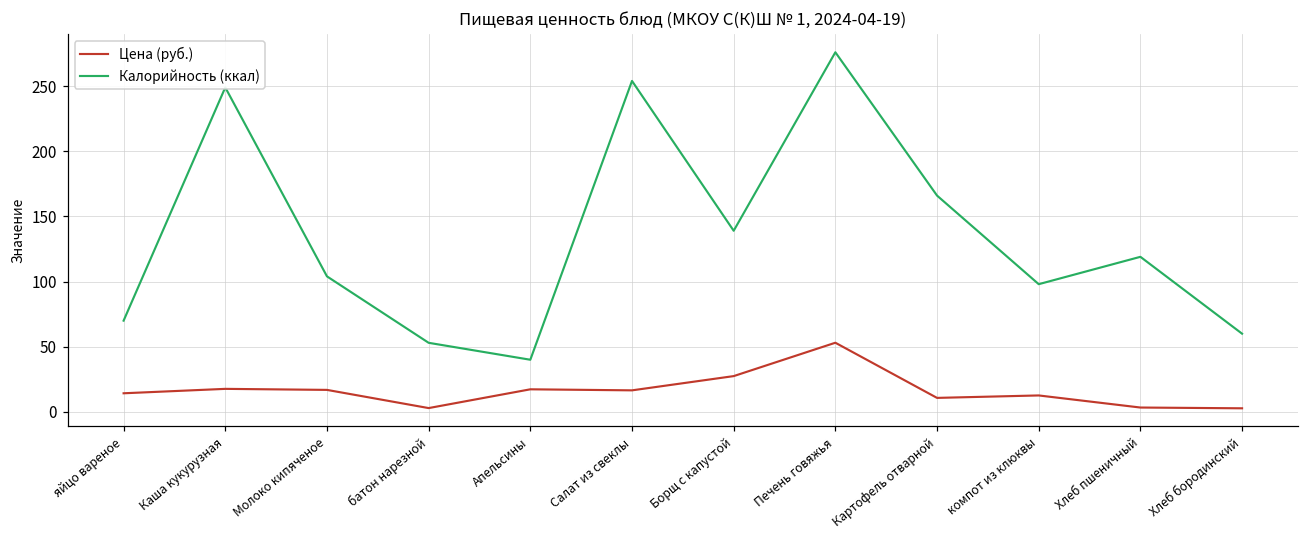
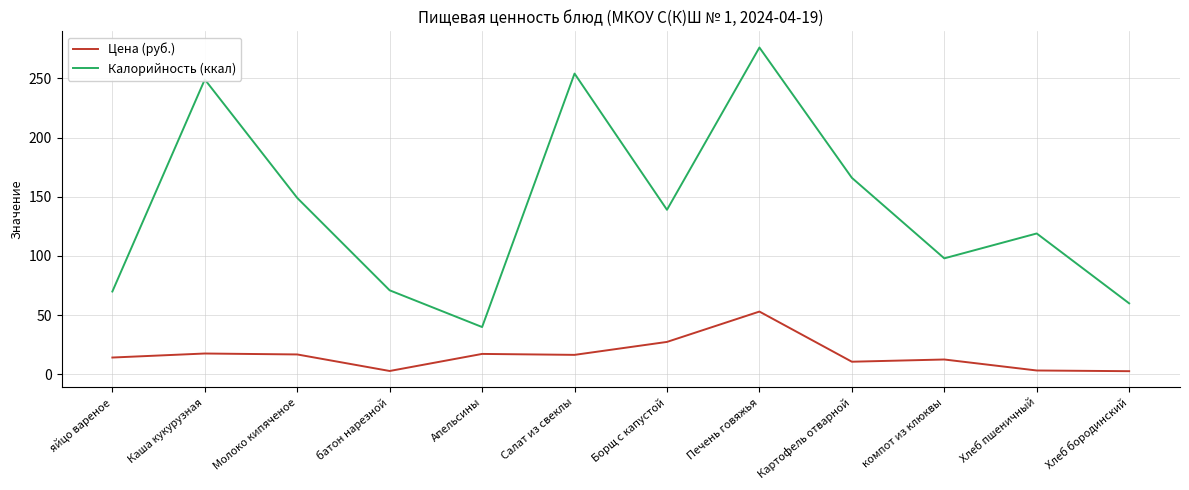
  {
    "Цена (руб.)": {
      "яйцо вареное": 14,
      "Каша кукурузная": 18,
      "Молоко кипяченое": 17,
      "батон нарезной": 3,
      "Апельсины": 17,
      "Салат из свеклы": 17,
      "Борщ с капустой": 27,
      "Печень говяжья": 53,
      "Картофель отварной": 11,
      "компот из клюквы": 13,
      "Хлеб пшеничный": 3,
      "Хлеб бородинский": 3
    },
    "Калорийность (ккал)": {
      "яйцо вареное": 70,
-     "Молоко кипяченое": 104,
-     "батон нарезной": 53,
+     "Молоко кипяченое": 149,
+     "батон нарезной": 71,
      "Апельсины": 40,
      "Салат из свеклы": 254,
      "Борщ с капустой": 139,
      "Печень говяжья": 276,
      "Картофель отварной": 166,
      "компот из клюквы": 98,
      "Хлеб пшеничный": 119,
      "Хлеб бородинский": 60
    }
  }
